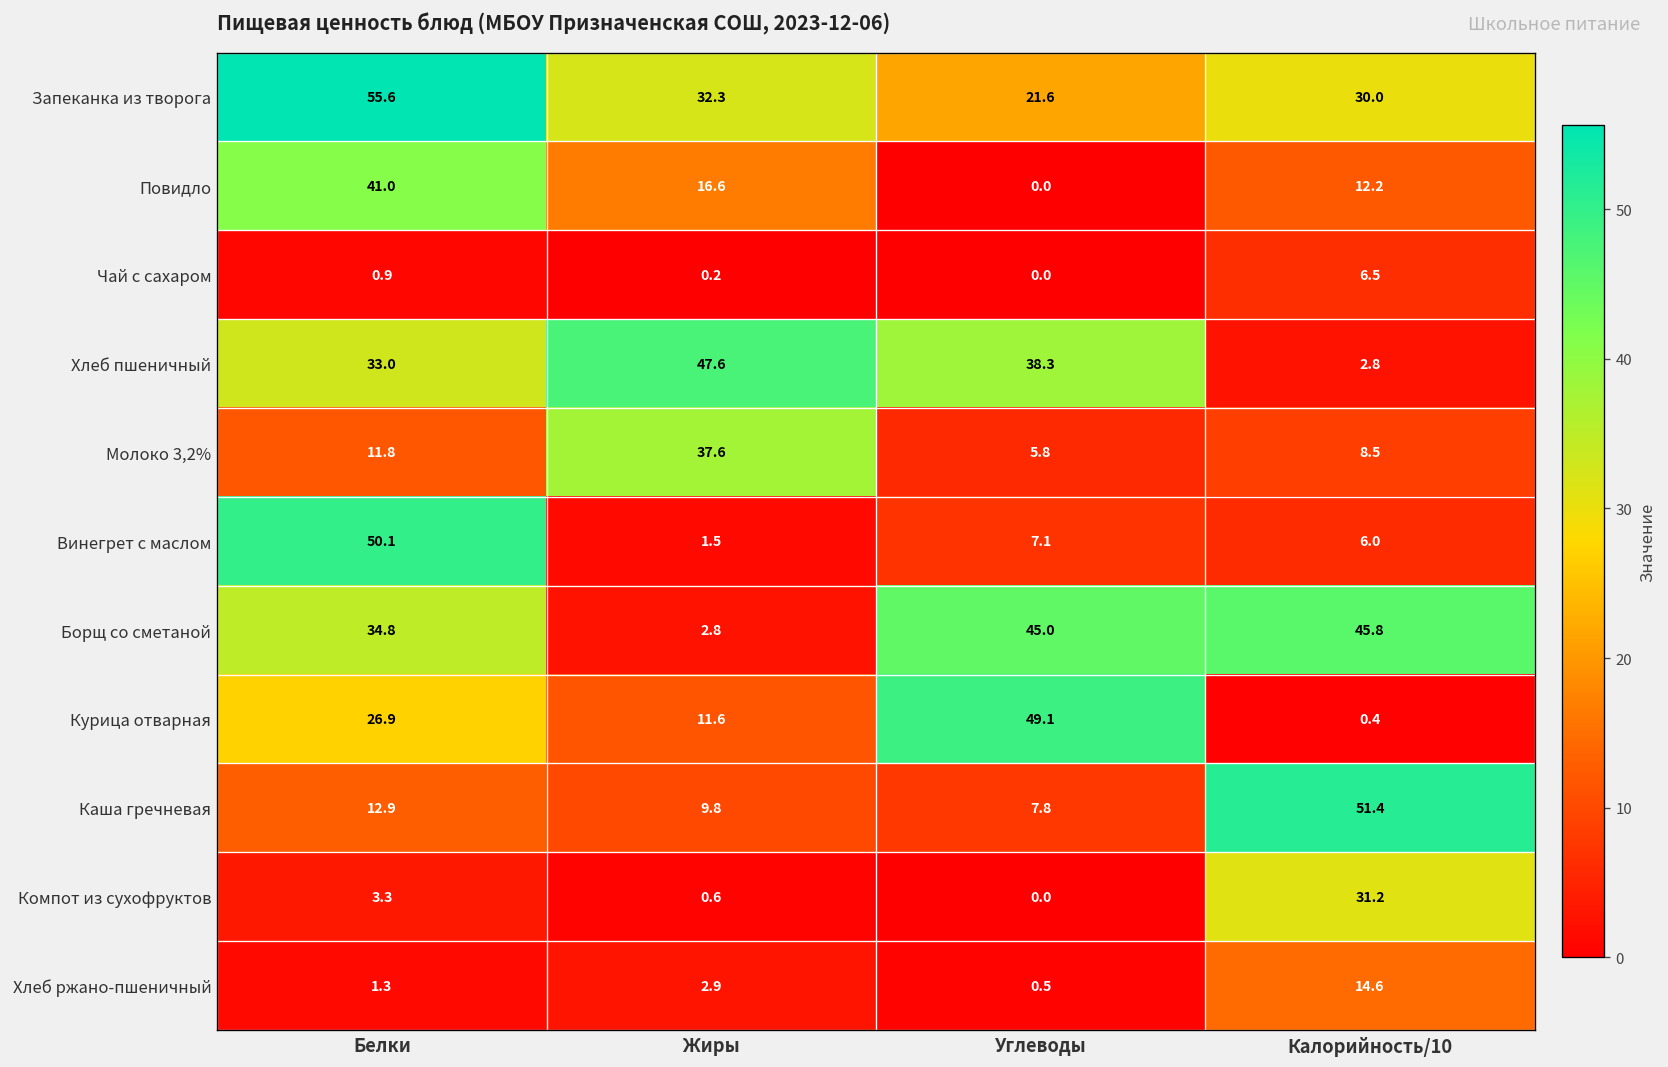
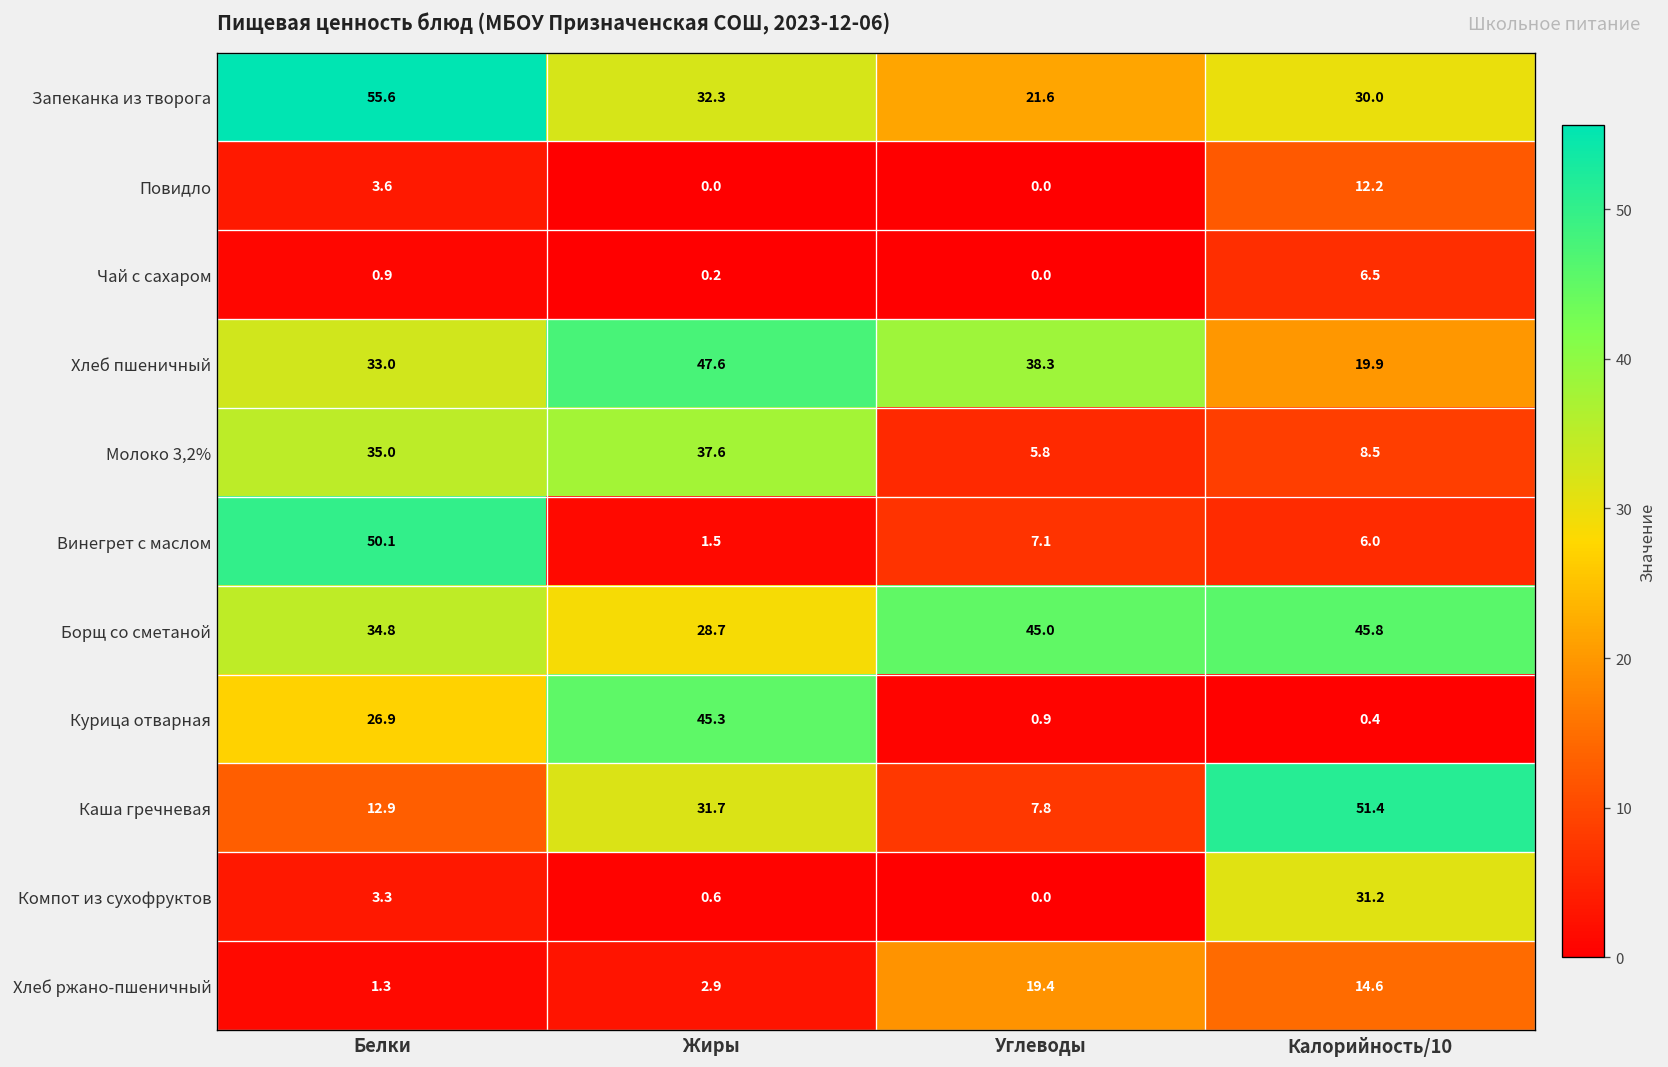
  {
    "Запеканка из творога": {
      "Белки": 55.6,
      "Жиры": 32.3,
      "Углеводы": 21.6,
      "Калорийность/10": 30.0
    },
    "Повидло": {
-     "Белки": 41.0,
-     "Жиры": 16.6,
+     "Белки": 3.6,
+     "Жиры": 0.0,
      "Углеводы": 0.0,
      "Калорийность/10": 12.2
    },
    "Чай с сахаром": {
      "Белки": 0.9,
      "Жиры": 0.2,
      "Углеводы": 0.0,
      "Калорийность/10": 6.5
    },
    "Хлеб пшеничный": {
      "Белки": 33.0,
      "Жиры": 47.6,
      "Углеводы": 38.3,
-     "Калорийность/10": 2.8
+     "Калорийность/10": 19.9
    },
    "Молоко 3,2%": {
-     "Белки": 11.8,
+     "Белки": 35.0,
      "Жиры": 37.6,
      "Углеводы": 5.8,
      "Калорийность/10": 8.5
    },
    "Винегрет с маслом": {
      "Белки": 50.1,
      "Жиры": 1.5,
      "Углеводы": 7.1,
      "Калорийность/10": 6.0
    },
    "Борщ со сметаной": {
      "Белки": 34.8,
-     "Жиры": 2.8,
+     "Жиры": 28.7,
      "Углеводы": 45.0,
      "Калорийность/10": 45.8
    },
    "Курица отварная": {
      "Белки": 26.9,
-     "Жиры": 11.6,
-     "Углеводы": 49.1,
+     "Жиры": 45.3,
+     "Углеводы": 0.9,
      "Калорийность/10": 0.4
    },
    "Каша гречневая": {
      "Белки": 12.9,
-     "Жиры": 9.8,
+     "Жиры": 31.7,
      "Углеводы": 7.8,
      "Калорийность/10": 51.4
    },
    "Компот из сухофруктов": {
      "Белки": 3.3,
      "Жиры": 0.6,
      "Углеводы": 0.0,
      "Калорийность/10": 31.2
    },
    "Хлеб ржано-пшеничный": {
      "Белки": 1.3,
      "Жиры": 2.9,
-     "Углеводы": 0.5,
+     "Углеводы": 19.4,
      "Калорийность/10": 14.6
    }
  }
